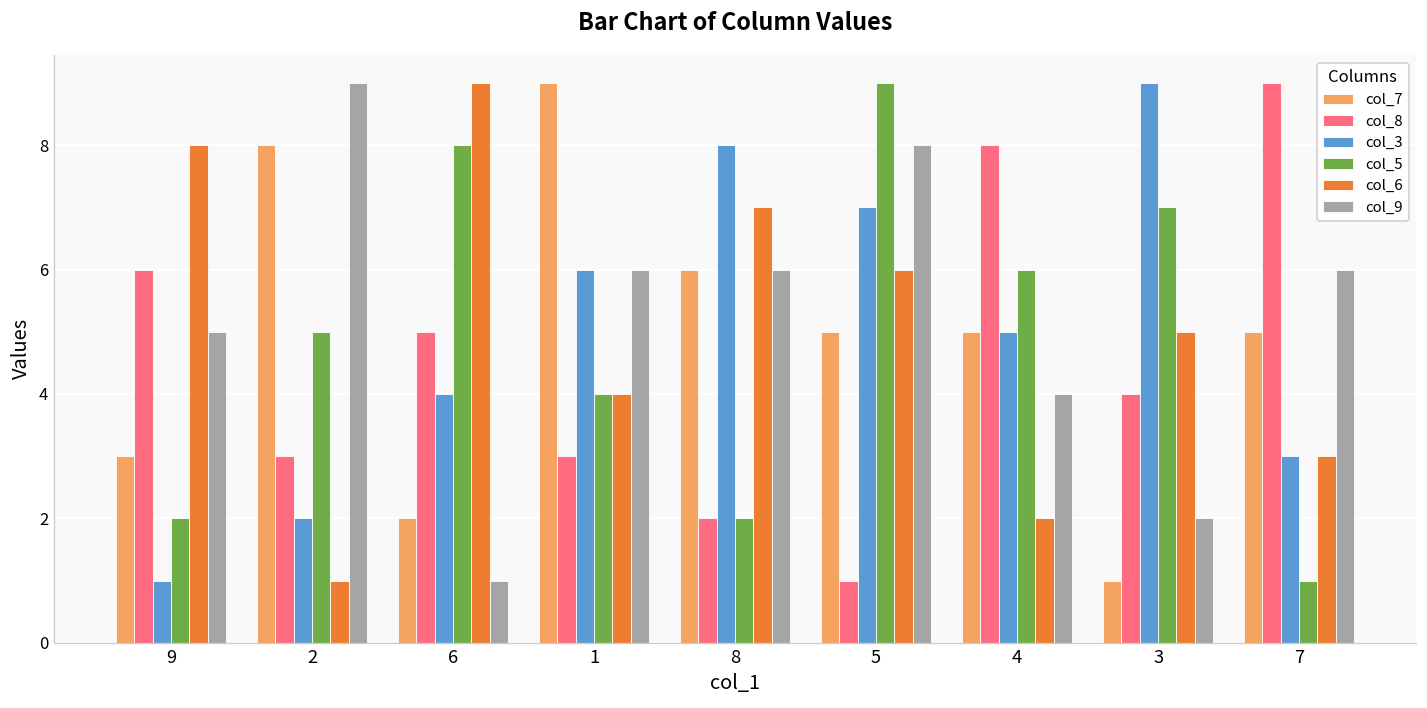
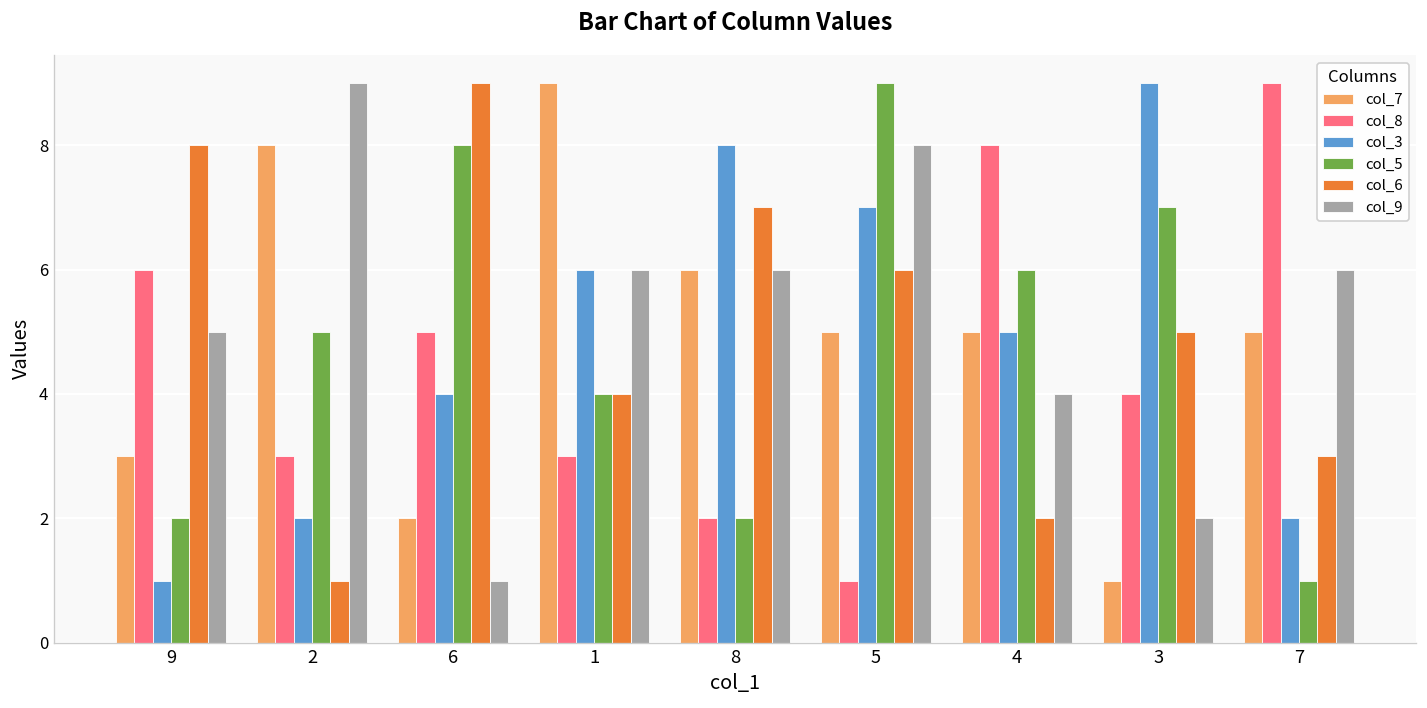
  {
    "col_7": {
      "9": 3,
      "2": 8,
      "6": 2,
      "1": 9,
      "8": 6,
      "5": 5,
      "4": 5,
      "3": 1,
      "7": 5
    },
    "col_8": {
      "9": 6,
      "2": 3,
      "6": 5,
      "1": 3,
      "8": 2,
      "5": 1,
      "4": 8,
      "3": 4,
      "7": 9
    },
    "col_3": {
      "9": 1,
      "2": 2,
      "6": 4,
      "1": 6,
      "8": 8,
      "5": 7,
      "4": 5,
      "3": 9,
-     "7": 3
+     "7": 2
    },
    "col_5": {
      "9": 2,
      "2": 5,
      "6": 8,
      "1": 4,
      "8": 2,
      "5": 9,
      "4": 6,
      "3": 7,
      "7": 1
    },
    "col_6": {
      "9": 8,
      "2": 1,
      "6": 9,
      "1": 4,
      "8": 7,
      "5": 6,
      "4": 2,
      "3": 5,
      "7": 3
    },
    "col_9": {
      "9": 5,
      "2": 9,
      "6": 1,
      "1": 6,
      "8": 6,
      "5": 8,
      "4": 4,
      "3": 2,
      "7": 6
    }
  }
